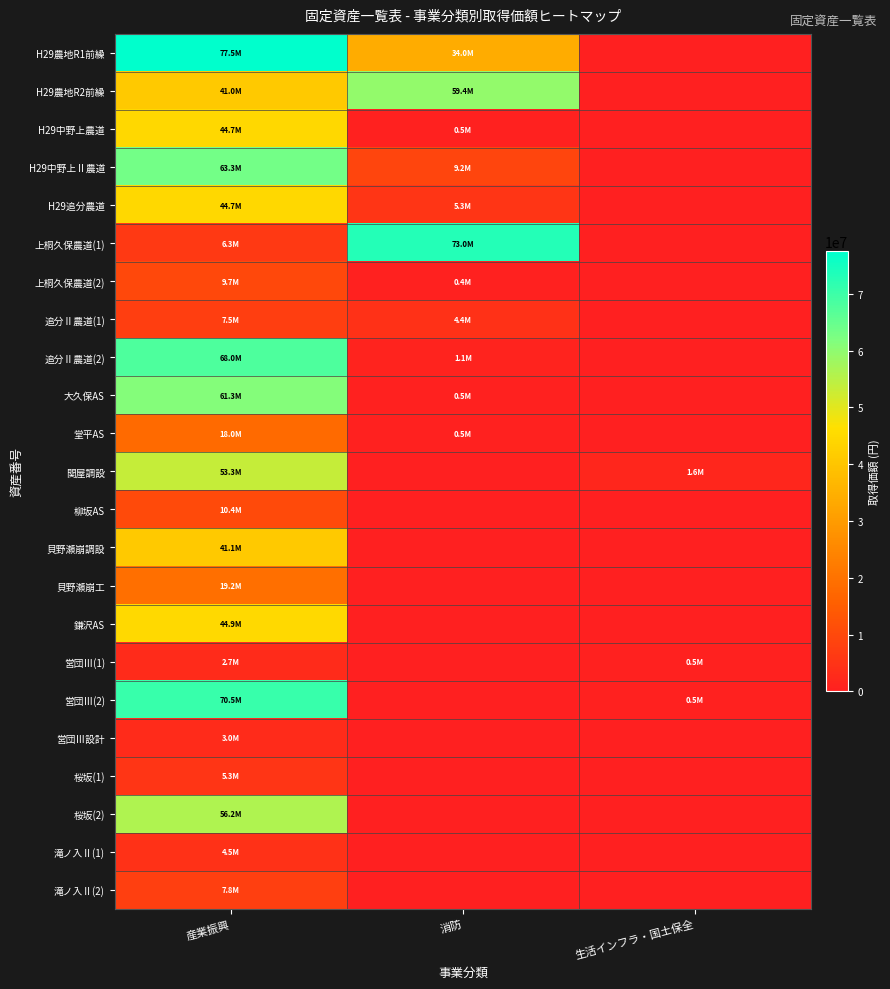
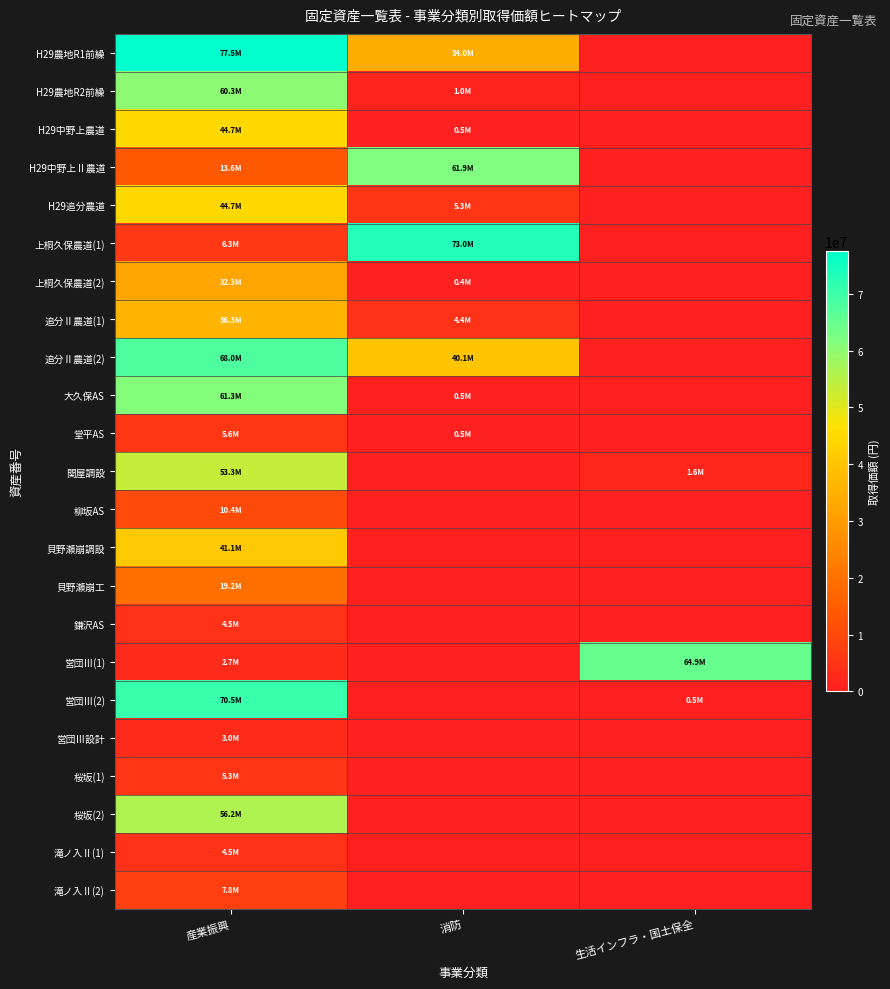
  {
    "H29農地R1前繰": {
      "産業振興": "77.5M",
      "消防": "34.0M"
    },
    "H29農地R2前繰": {
-     "産業振興": "41.0M",
-     "消防": "59.4M"
+     "産業振興": "60.3M",
+     "消防": "1.0M"
    },
    "H29中野上農道": {
      "産業振興": "44.7M",
      "消防": "0.5M"
    },
    "H29中野上Ⅱ農道": {
-     "産業振興": "63.3M",
-     "消防": "9.2M"
+     "産業振興": "13.6M",
+     "消防": "61.9M"
    },
    "H29追分農道": {
      "産業振興": "44.7M",
      "消防": "5.3M"
    },
    "上桐久保農道(1)": {
      "産業振興": "6.3M",
      "消防": "73.0M"
    },
    "上桐久保農道(2)": {
-     "産業振興": "9.7M",
+     "産業振興": "32.3M",
      "消防": "0.4M"
    },
    "追分Ⅱ農道(1)": {
-     "産業振興": "7.5M",
+     "産業振興": "36.3M",
      "消防": "4.4M"
    },
    "追分Ⅱ農道(2)": {
      "産業振興": "68.0M",
-     "消防": "1.1M"
+     "消防": "40.1M"
    },
    "大久保AS": {
      "産業振興": "61.3M",
      "消防": "0.5M"
    },
    "堂平AS": {
-     "産業振興": "18.0M",
+     "産業振興": "5.6M",
      "消防": "0.5M"
    },
    "関屋調設": {
      "産業振興": "53.3M",
      "生活インフラ・国土保全": "1.6M"
    },
    "柳坂AS": {
      "産業振興": "10.4M"
    },
    "貝野瀬崩調設": {
      "産業振興": "41.1M"
    },
    "貝野瀬崩工": {
      "産業振興": "19.2M"
    },
    "鎌沢AS": {
-     "産業振興": "44.9M"
+     "産業振興": "4.5M"
    },
    "営団Ⅲ(1)": {
      "産業振興": "2.7M",
-     "生活インフラ・国土保全": "0.5M"
+     "生活インフラ・国土保全": "64.9M"
    },
    "営団Ⅲ(2)": {
      "産業振興": "70.5M",
      "生活インフラ・国土保全": "0.5M"
    },
    "営団Ⅲ設計": {
      "産業振興": "3.0M"
    },
    "桜坂(1)": {
      "産業振興": "5.3M"
    },
    "桜坂(2)": {
      "産業振興": "56.2M"
    },
    "滝ノ入Ⅱ(1)": {
      "産業振興": "4.5M"
    },
    "滝ノ入Ⅱ(2)": {
      "産業振興": "7.8M"
    }
  }
